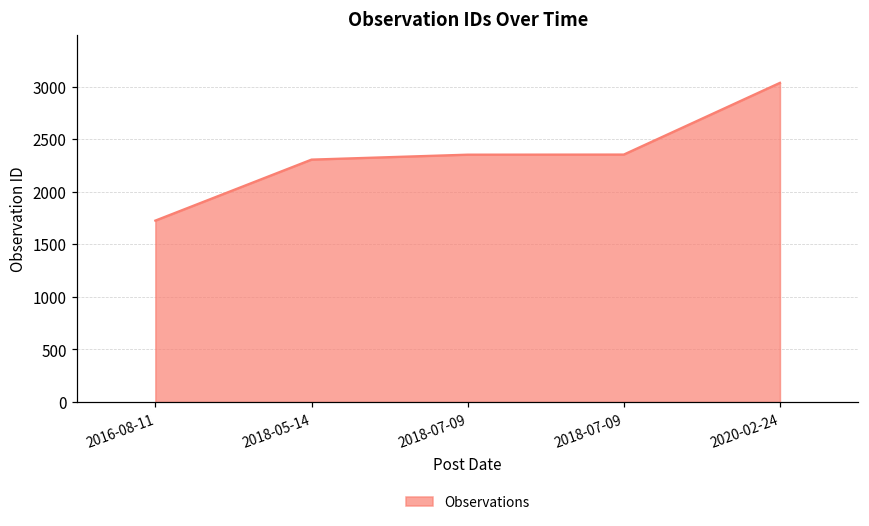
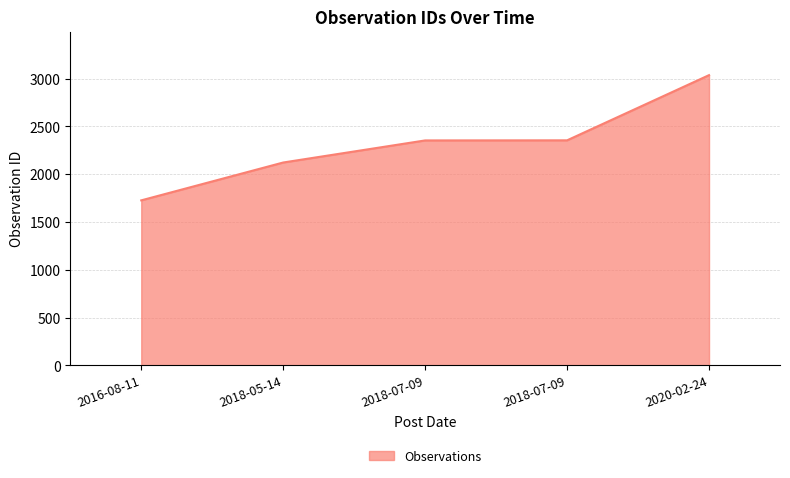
  {
    "2016-08-11": 1700,
-   "2018-05-14": 2300,
+   "2018-05-14": 2100,
    "2020-02-24": 3000
  }
